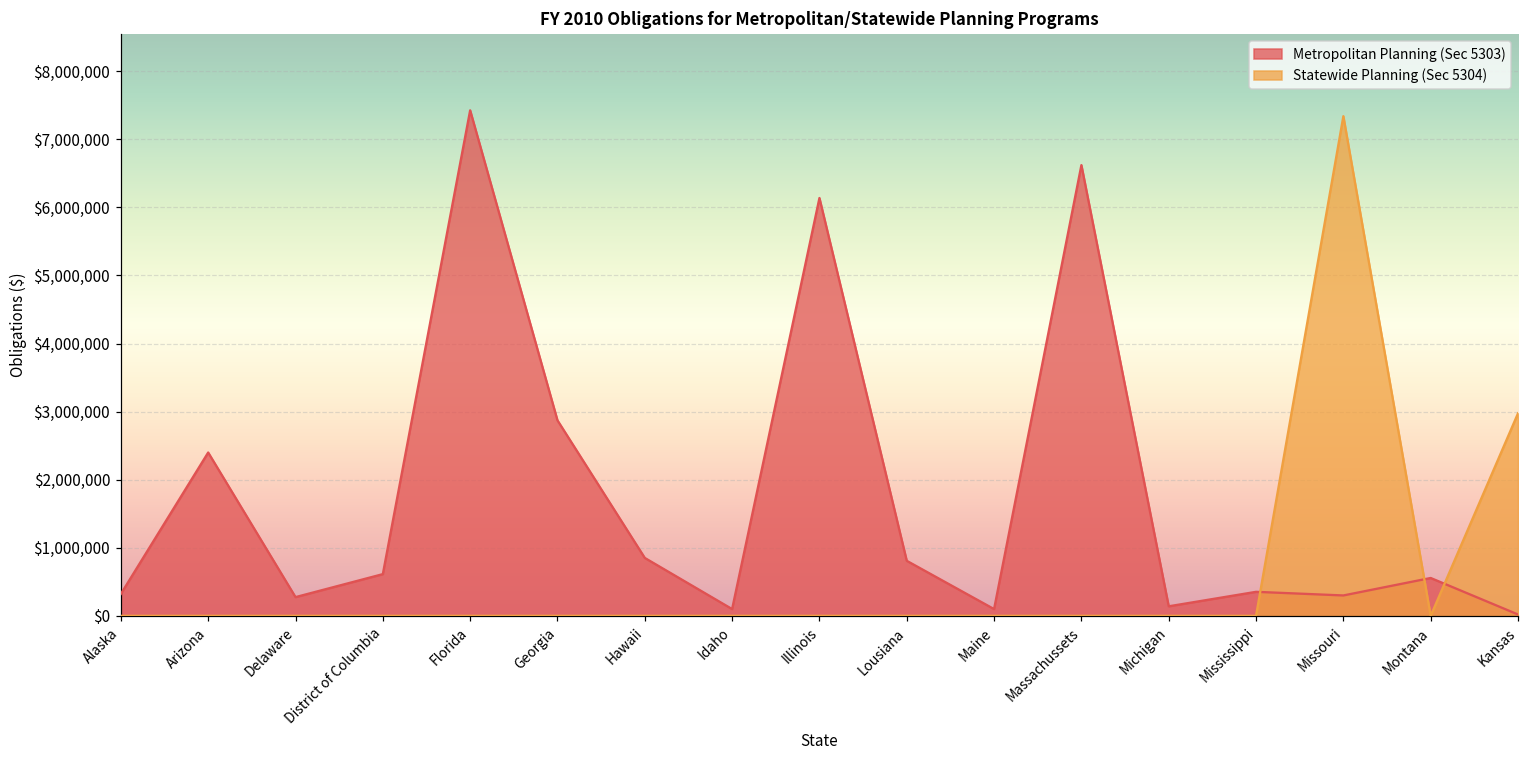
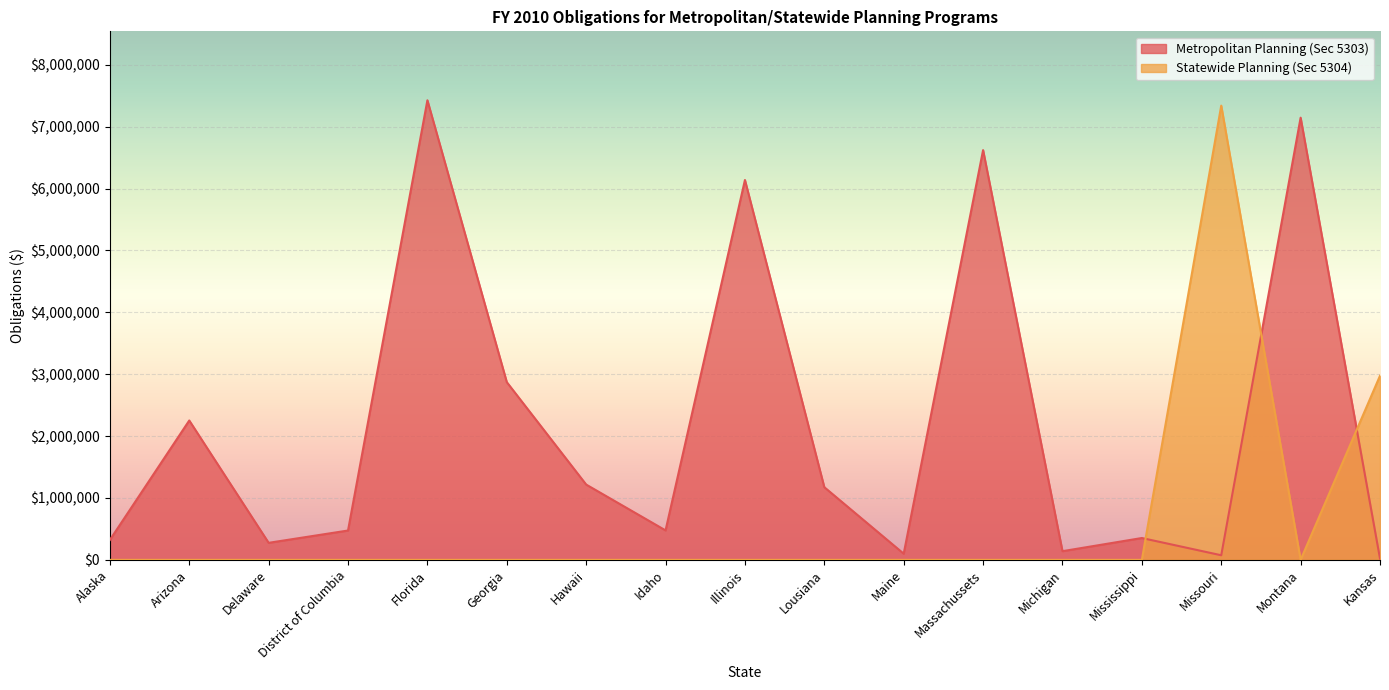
  {
    "Metropolitan Planning (Sec 5303)": {
      "Alaska": "$300,000",
-     "Arizona": "$2,400,000",
+     "Arizona": "$2,300,000",
      "Delaware": "$300,000",
-     "District of Columbia": "$600,000",
+     "District of Columbia": "$500,000",
      "Florida": "$7,400,000",
      "Georgia": "$2,900,000",
-     "Hawaii": "$900,000",
-     "Idaho": "$100,000",
+     "Hawaii": "$1,200,000",
+     "Idaho": "$500,000",
      "Illinois": "$6,100,000",
-     "Lousiana": "$800,000",
+     "Lousiana": "$1,200,000",
      "Maine": "$100,000",
      "Massachussets": "$6,600,000",
      "Michigan": "$100,000",
      "Mississippi": "$400,000",
-     "Missouri": "$300,000",
-     "Montana": "$600,000",
+     "Missouri": "$100,000",
+     "Montana": "$7,100,000",
      "Kansas": "$0"
    },
    "Statewide Planning (Sec 5304)": {
      "Alaska": "$0",
      "Arizona": "$0",
      "Delaware": "$0",
      "District of Columbia": "$0",
      "Florida": "$0",
      "Georgia": "$0",
      "Hawaii": "$0",
      "Idaho": "$0",
      "Illinois": "$0",
      "Lousiana": "$0",
      "Maine": "$0",
      "Massachussets": "$0",
      "Michigan": "$0",
      "Mississippi": "$0",
      "Missouri": "$7,300,000",
      "Montana": "$0",
      "Kansas": "$3,000,000"
    }
  }
